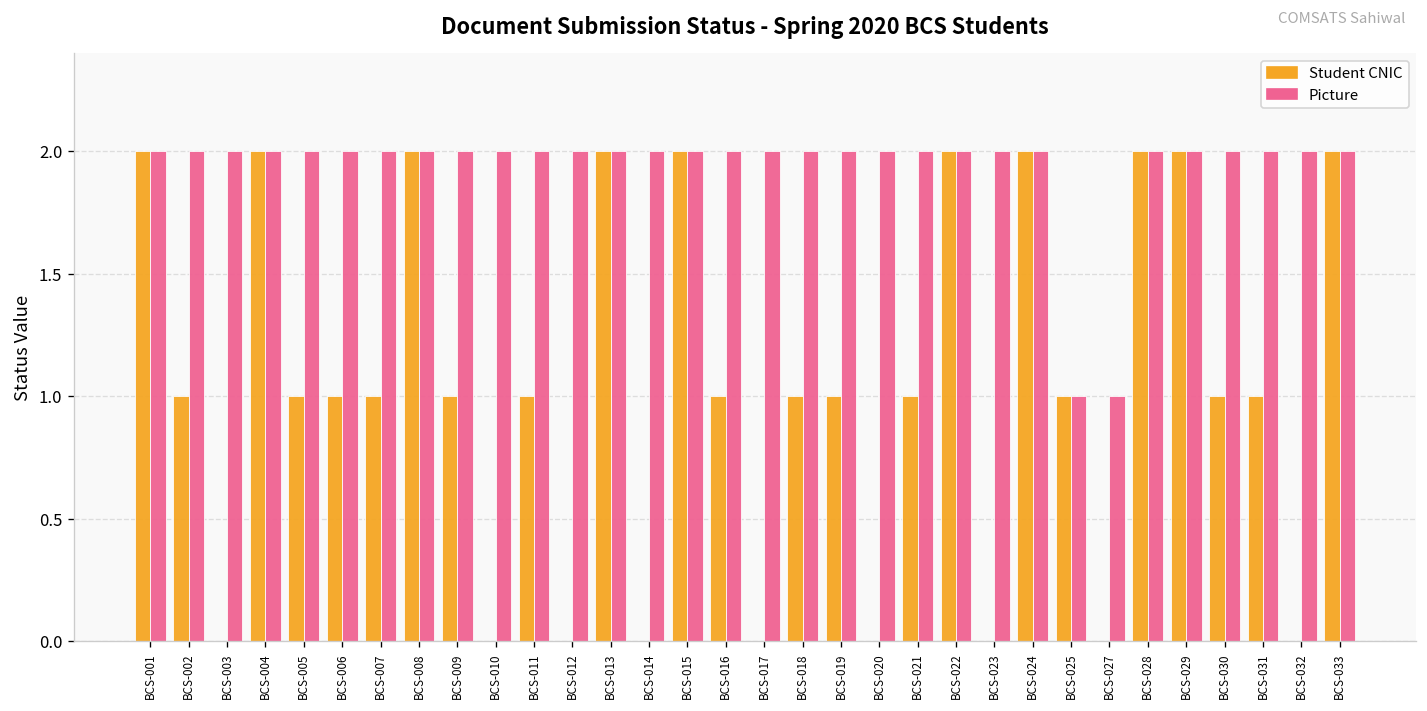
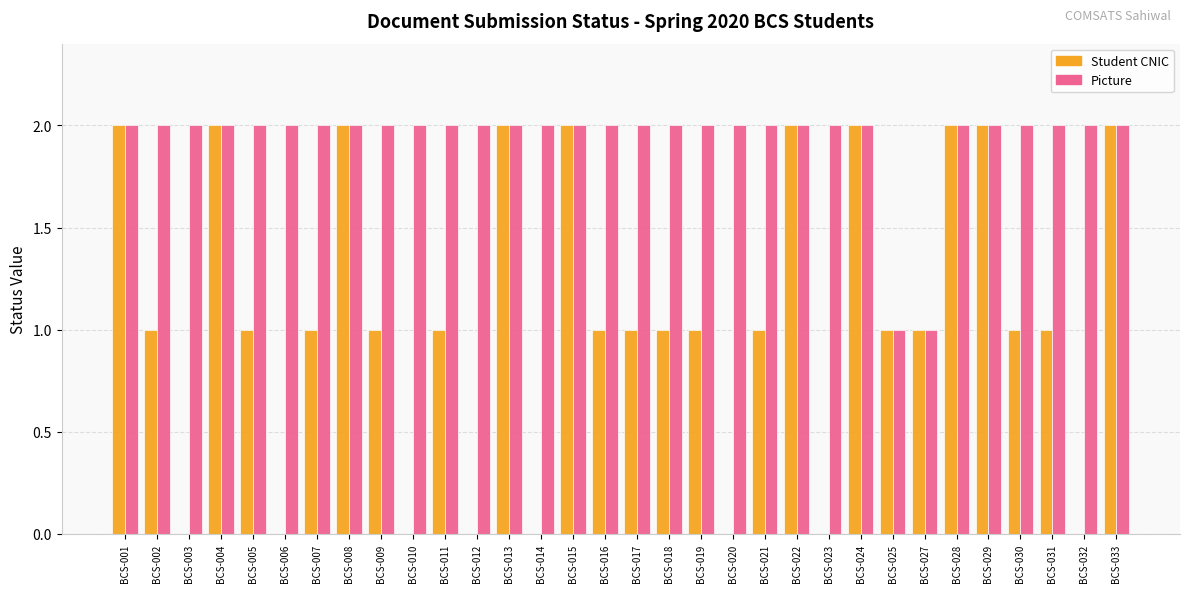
  {
    "Student CNIC": {
      "BCS-001": 2,
      "BCS-002": 1,
      "BCS-003": 0,
      "BCS-004": 2,
      "BCS-005": 1,
-     "BCS-006": 1,
+     "BCS-006": 0,
      "BCS-007": 1,
      "BCS-008": 2,
      "BCS-009": 1,
      "BCS-010": 0,
      "BCS-011": 1,
      "BCS-012": 0,
      "BCS-013": 2,
      "BCS-014": 0,
      "BCS-015": 2,
      "BCS-016": 1,
-     "BCS-017": 0,
+     "BCS-017": 1,
      "BCS-018": 1,
      "BCS-019": 1,
      "BCS-020": 0,
      "BCS-021": 1,
      "BCS-022": 2,
      "BCS-023": 0,
      "BCS-024": 2,
      "BCS-025": 1,
-     "BCS-027": 0,
+     "BCS-027": 1,
      "BCS-028": 2,
      "BCS-029": 2,
      "BCS-030": 1,
      "BCS-031": 1,
      "BCS-032": 0,
      "BCS-033": 2
    },
    "Picture": {
      "BCS-001": 2,
      "BCS-002": 2,
      "BCS-003": 2,
      "BCS-004": 2,
      "BCS-005": 2,
      "BCS-006": 2,
      "BCS-007": 2,
      "BCS-008": 2,
      "BCS-009": 2,
      "BCS-010": 2,
      "BCS-011": 2,
      "BCS-012": 2,
      "BCS-013": 2,
      "BCS-014": 2,
      "BCS-015": 2,
      "BCS-016": 2,
      "BCS-017": 2,
      "BCS-018": 2,
      "BCS-019": 2,
      "BCS-020": 2,
      "BCS-021": 2,
      "BCS-022": 2,
      "BCS-023": 2,
      "BCS-024": 2,
      "BCS-025": 1,
      "BCS-027": 1,
      "BCS-028": 2,
      "BCS-029": 2,
      "BCS-030": 2,
      "BCS-031": 2,
      "BCS-032": 2,
      "BCS-033": 2
    }
  }
